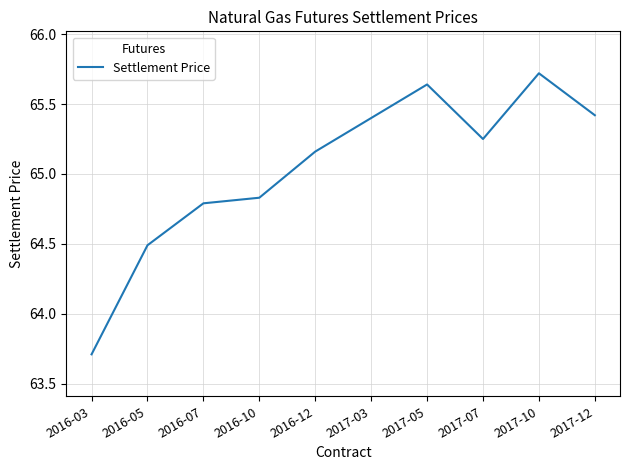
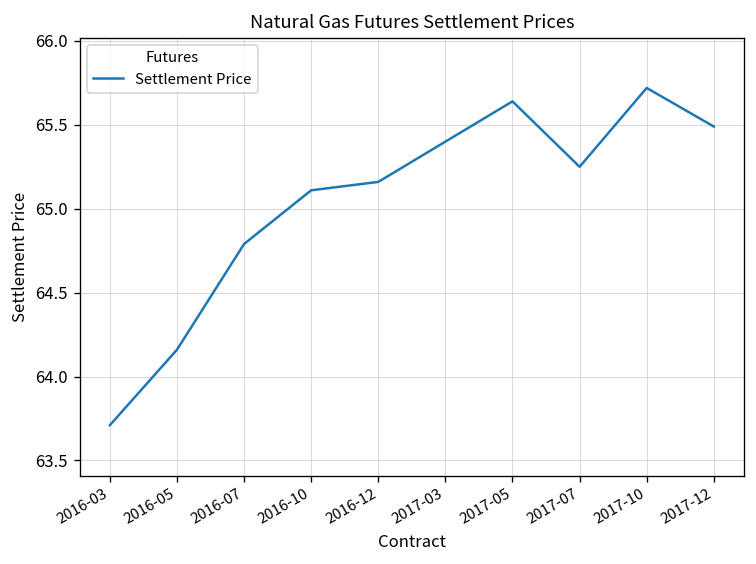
  {
    "2016-03": 63.71,
-   "2016-05": 64.49,
+   "2016-05": 64.16,
    "2016-07": 64.79,
-   "2016-10": 64.83,
+   "2016-10": 65.11,
    "2016-12": 65.16,
    "2017-03": 65.40,
    "2017-05": 65.64,
    "2017-07": 65.25,
    "2017-10": 65.72,
-   "2017-12": 65.42
+   "2017-12": 65.49
  }
